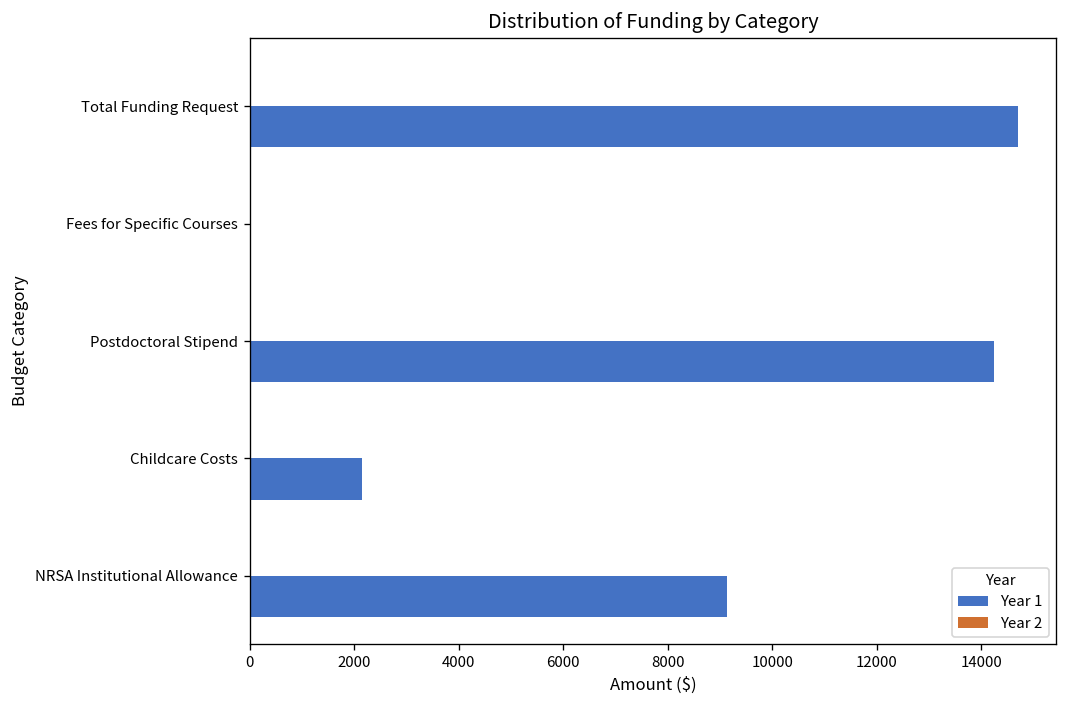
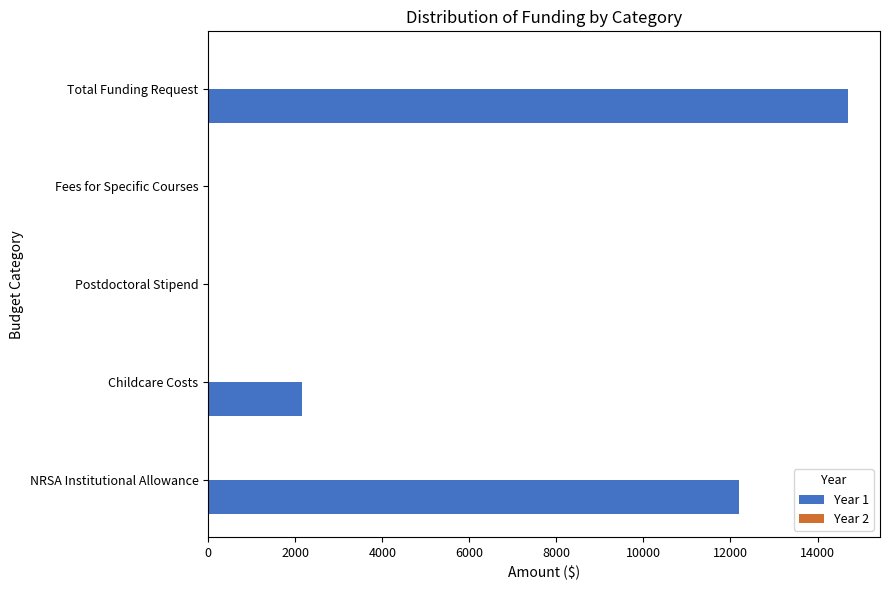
  {
    "Year 1": {
      "Total Funding Request": 14700,
      "Fees for Specific Courses": 0,
-     "Postdoctoral Stipend": 14300,
+     "Postdoctoral Stipend": 0,
      "Childcare Costs": 2100,
-     "NRSA Institutional Allowance": 9100
+     "NRSA Institutional Allowance": 12200
    },
    "Year 2": {
      "Total Funding Request": 0,
      "Fees for Specific Courses": 0,
      "Postdoctoral Stipend": 0,
      "Childcare Costs": 0,
      "NRSA Institutional Allowance": 0
    }
  }
